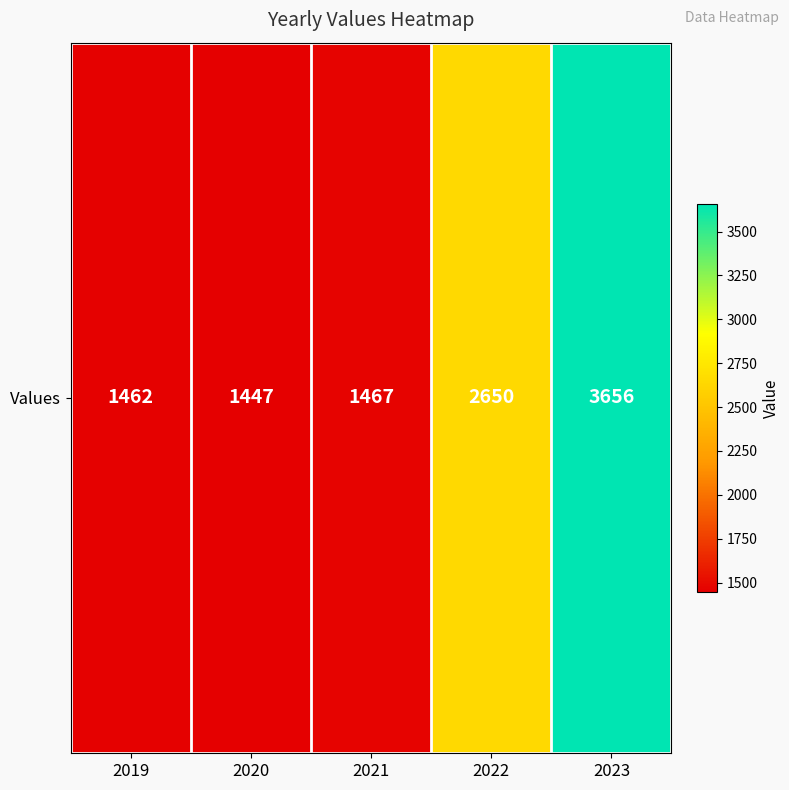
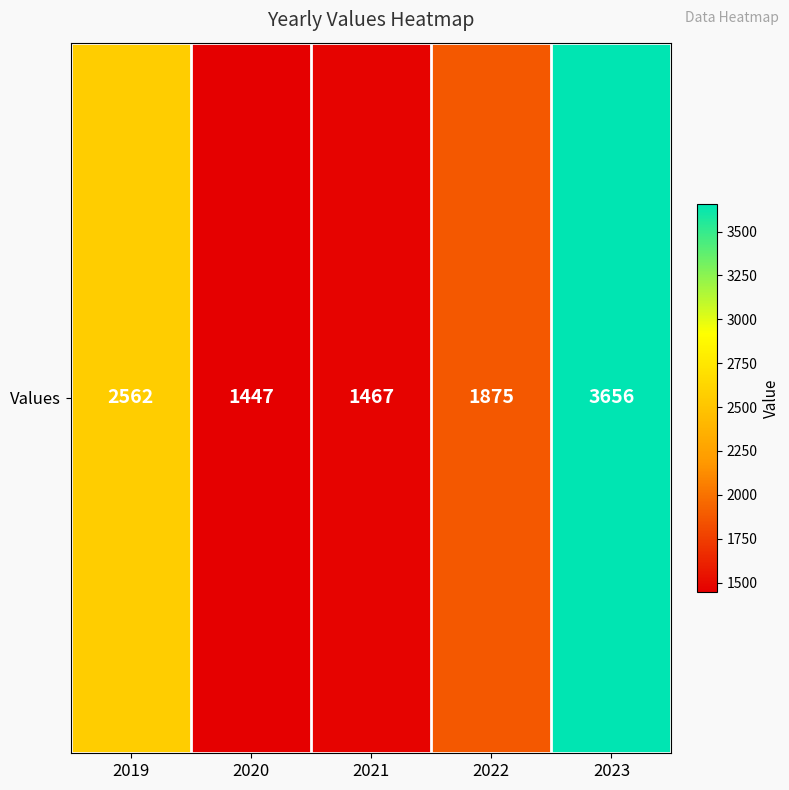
  {
    "Values": {
-     "2019": 1462,
+     "2019": 2562,
      "2020": 1447,
      "2021": 1467,
-     "2022": 2650,
+     "2022": 1875,
      "2023": 3656
    }
  }
